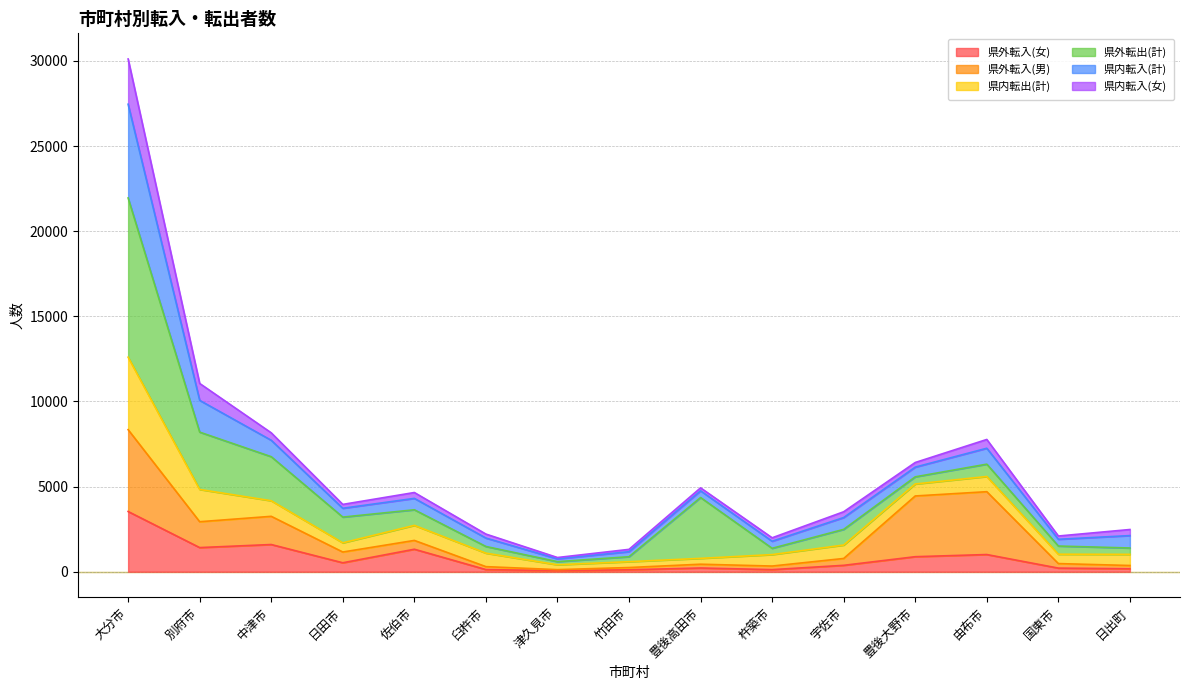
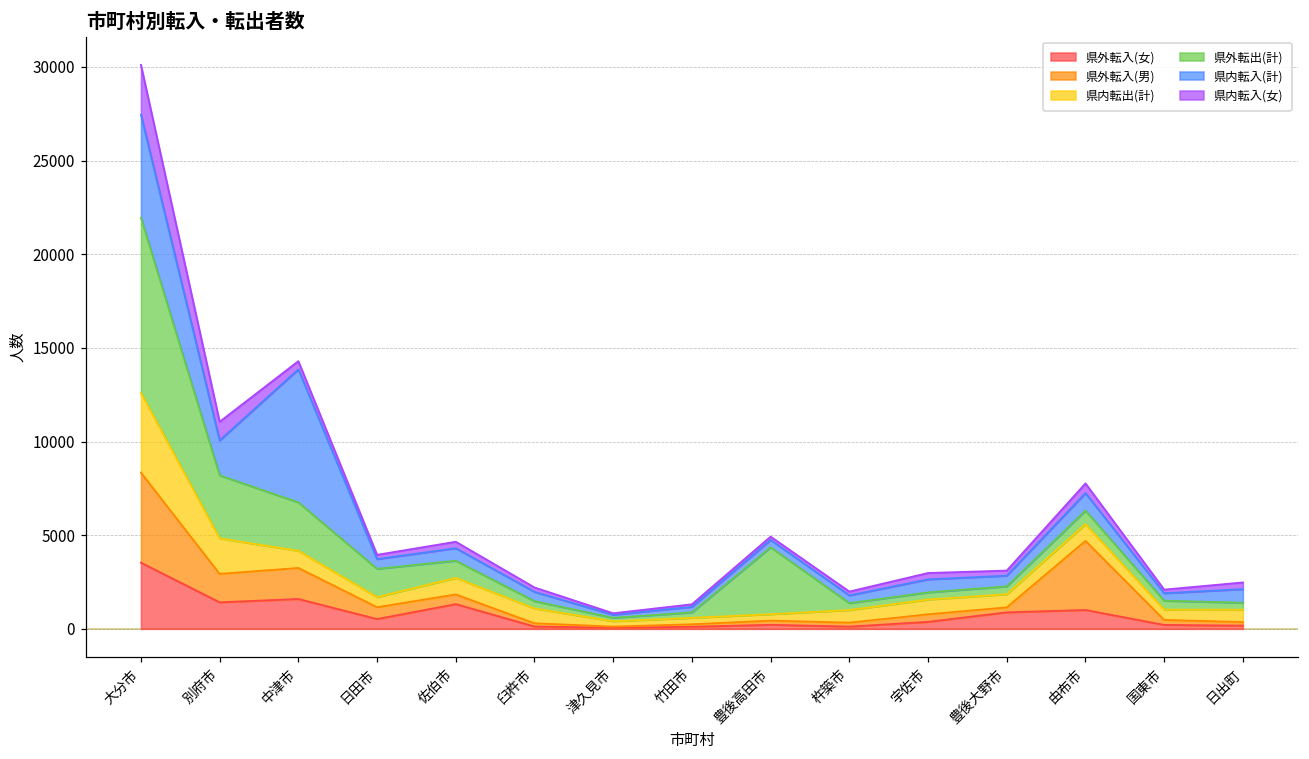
  {
    "県外転入(女)": {
      "大分市": 3500,
      "別府市": 1400,
      "中津市": 1600,
      "日田市": 500,
      "佐伯市": 1300,
      "臼杵市": 100,
      "豊後高田市": 200,
      "杵築市": 100,
      "宇佐市": 400,
      "豊後大野市": 900,
      "由布市": 1000,
      "国東市": 200,
      "日出町": 200
    },
    "県外転入(男)": {
      "大分市": 4800,
      "別府市": 1500,
      "中津市": 1700,
      "日田市": 600,
      "佐伯市": 500,
      "臼杵市": 200,
      "豊後高田市": 200,
      "杵築市": 200,
      "宇佐市": 400,
-     "豊後大野市": 3600,
+     "豊後大野市": 300,
      "由布市": 3700,
      "国東市": 300,
      "日出町": 200
    },
    "県内転出(計)": {
      "大分市": 4300,
      "別府市": 1900,
      "中津市": 900,
      "日田市": 500,
      "佐伯市": 900,
      "臼杵市": 800,
      "津久見市": 300,
      "竹田市": 300,
      "豊後高田市": 300,
      "杵築市": 700,
      "宇佐市": 800,
      "豊後大野市": 700,
      "由布市": 900,
      "国東市": 500,
      "日出町": 700
    },
    "県外転出(計)": {
      "大分市": 9400,
      "別府市": 3400,
      "中津市": 2600,
      "日田市": 1500,
      "佐伯市": 900,
      "臼杵市": 400,
      "津久見市": 200,
      "竹田市": 300,
      "豊後高田市": 3600,
      "杵築市": 400,
-     "宇佐市": 900,
+     "宇佐市": 400,
      "豊後大野市": 400,
      "由布市": 700,
      "国東市": 500,
      "日出町": 400
    },
    "県内転入(計)": {
      "大分市": 5500,
      "別府市": 1900,
-     "中津市": 1000,
+     "中津市": 7100,
      "日田市": 500,
      "佐伯市": 700,
      "臼杵市": 500,
      "豊後高田市": 400,
      "杵築市": 400,
      "宇佐市": 700,
      "豊後大野市": 600,
      "由布市": 900,
      "国東市": 400,
      "日出町": 700
    },
    "県内転入(女)": {
      "大分市": 2700,
      "別府市": 1000,
      "中津市": 400,
      "日田市": 200,
      "佐伯市": 300,
      "臼杵市": 200,
      "豊後高田市": 200,
      "杵築市": 200,
      "宇佐市": 300,
      "豊後大野市": 300,
      "由布市": 500,
      "国東市": 200,
      "日出町": 400
    }
  }
